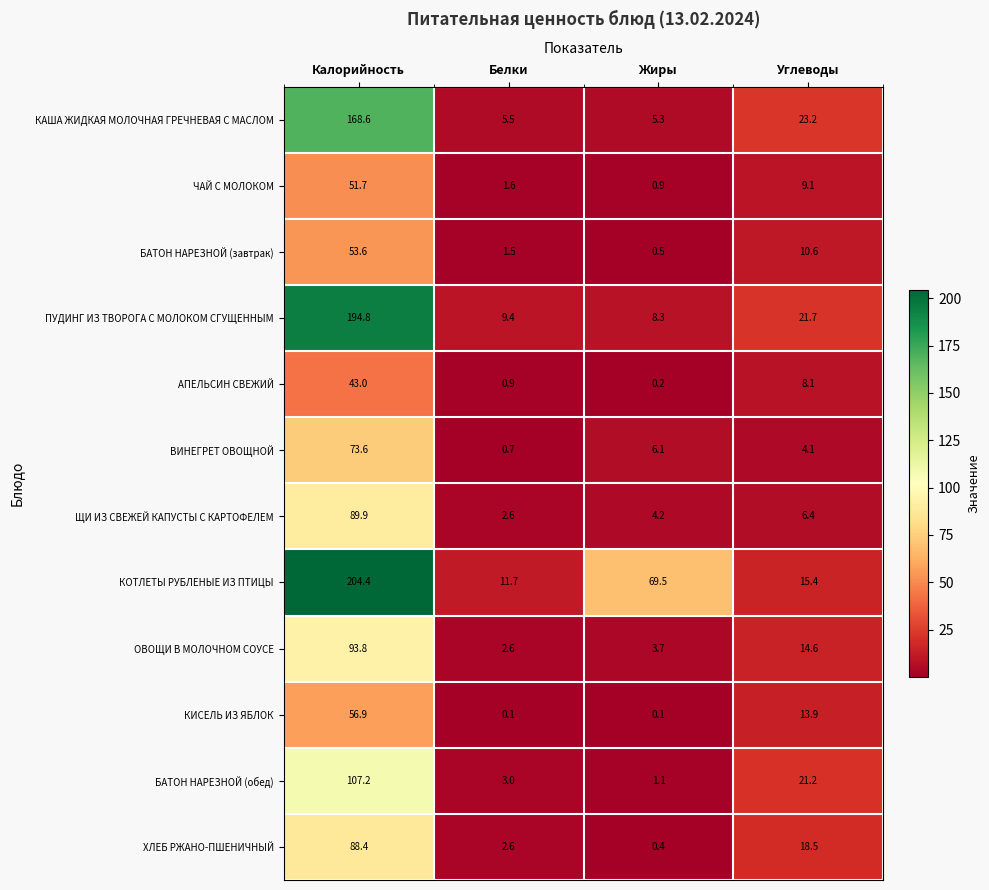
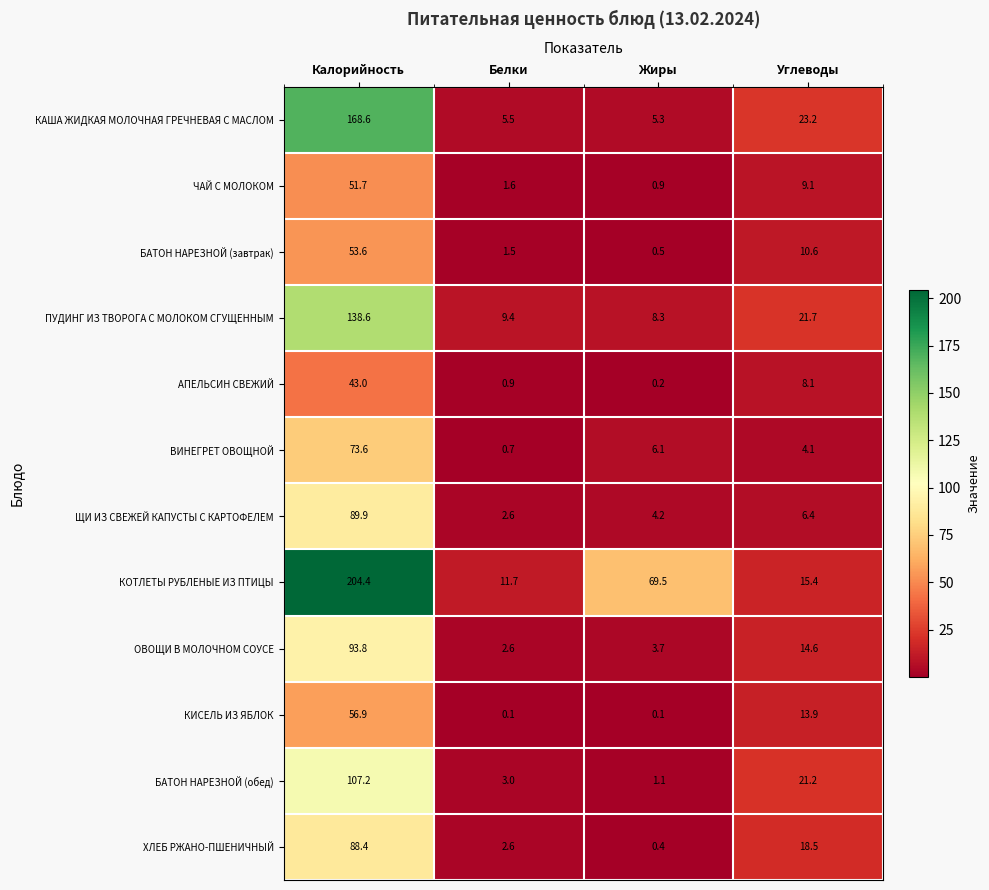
  {
    "КАША ЖИДКАЯ МОЛОЧНАЯ ГРЕЧНЕВАЯ С МАСЛОМ": {
      "Калорийность": 168.6,
      "Белки": 5.5,
      "Жиры": 5.3,
      "Углеводы": 23.2
    },
    "ЧАЙ С МОЛОКОМ": {
      "Калорийность": 51.7,
      "Белки": 1.6,
      "Жиры": 0.9,
      "Углеводы": 9.1
    },
    "БАТОН НАРЕЗНОЙ (завтрак)": {
      "Калорийность": 53.6,
      "Белки": 1.5,
      "Жиры": 0.5,
      "Углеводы": 10.6
    },
    "ПУДИНГ ИЗ ТВОРОГА С МОЛОКОМ СГУЩЕННЫМ": {
-     "Калорийность": 194.8,
+     "Калорийность": 138.6,
      "Белки": 9.4,
      "Жиры": 8.3,
      "Углеводы": 21.7
    },
    "АПЕЛЬСИН СВЕЖИЙ": {
      "Калорийность": 43.0,
      "Белки": 0.9,
      "Жиры": 0.2,
      "Углеводы": 8.1
    },
    "ВИНЕГРЕТ ОВОЩНОЙ": {
      "Калорийность": 73.6,
      "Белки": 0.7,
      "Жиры": 6.1,
      "Углеводы": 4.1
    },
    "ЩИ ИЗ СВЕЖЕЙ КАПУСТЫ С КАРТОФЕЛЕМ": {
      "Калорийность": 89.9,
      "Белки": 2.6,
      "Жиры": 4.2,
      "Углеводы": 6.4
    },
    "КОТЛЕТЫ РУБЛЕНЫЕ ИЗ ПТИЦЫ": {
      "Калорийность": 204.4,
      "Белки": 11.7,
      "Жиры": 69.5,
      "Углеводы": 15.4
    },
    "ОВОЩИ В МОЛОЧНОМ СОУСЕ": {
      "Калорийность": 93.8,
      "Белки": 2.6,
      "Жиры": 3.7,
      "Углеводы": 14.6
    },
    "КИСЕЛЬ ИЗ ЯБЛОК": {
      "Калорийность": 56.9,
      "Белки": 0.1,
      "Жиры": 0.1,
      "Углеводы": 13.9
    },
    "БАТОН НАРЕЗНОЙ (обед)": {
      "Калорийность": 107.2,
      "Белки": 3.0,
      "Жиры": 1.1,
      "Углеводы": 21.2
    },
    "ХЛЕБ РЖАНО-ПШЕНИЧНЫЙ": {
      "Калорийность": 88.4,
      "Белки": 2.6,
      "Жиры": 0.4,
      "Углеводы": 18.5
    }
  }
